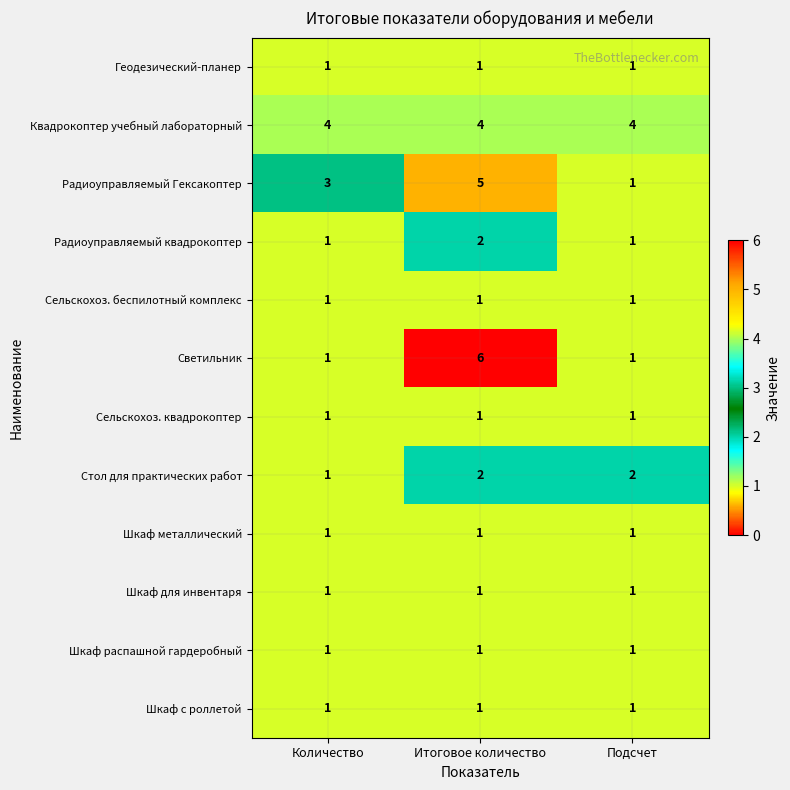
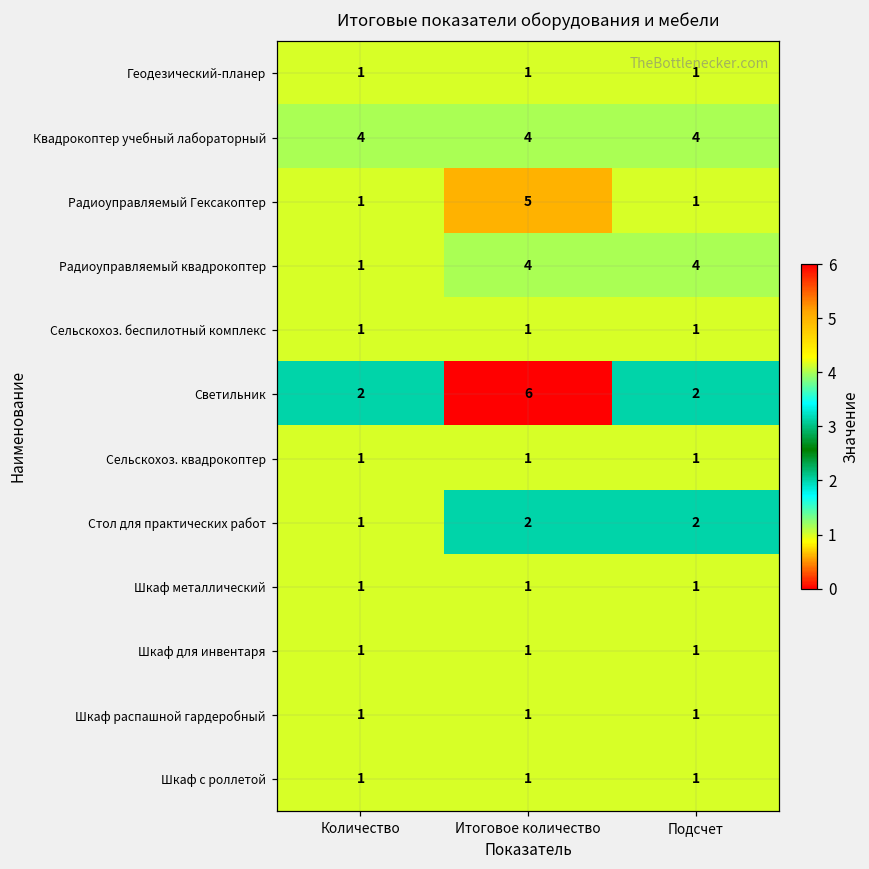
  {
    "Радиоуправляемый Гексакоптер": {
-     "Количество": 3
+     "Количество": 1
    },
    "Радиоуправляемый квадрокоптер": {
-     "Итоговое количество": 2,
-     "Подсчет": 1
+     "Итоговое количество": 4,
+     "Подсчет": 4
    },
    "Светильник": {
-     "Количество": 1,
-     "Подсчет": 1
+     "Количество": 2,
+     "Подсчет": 2
    }
  }
